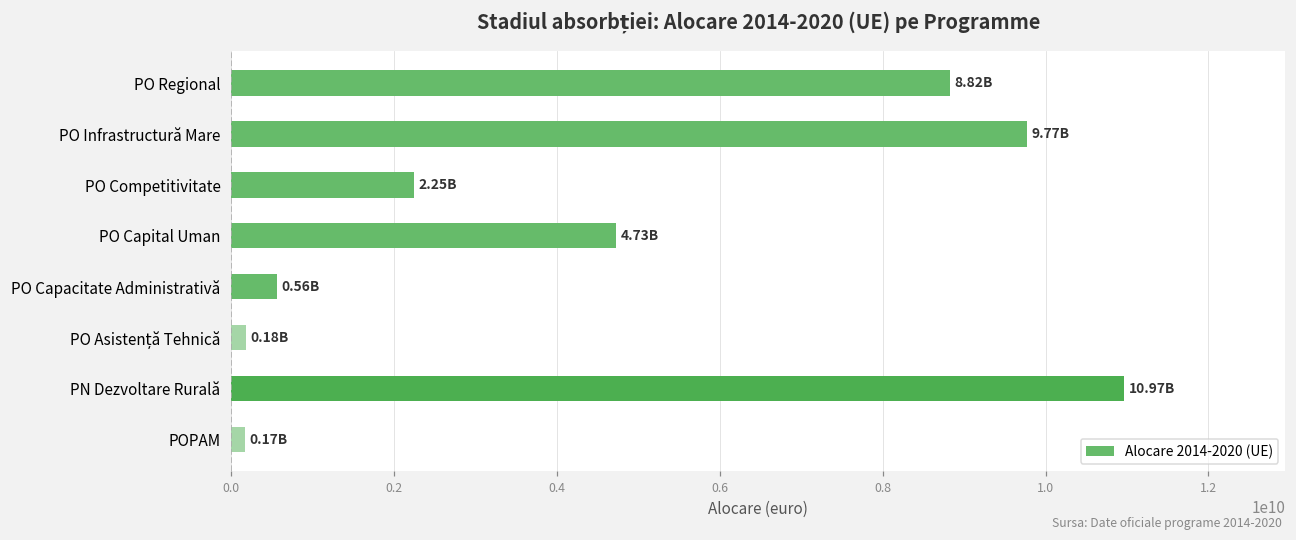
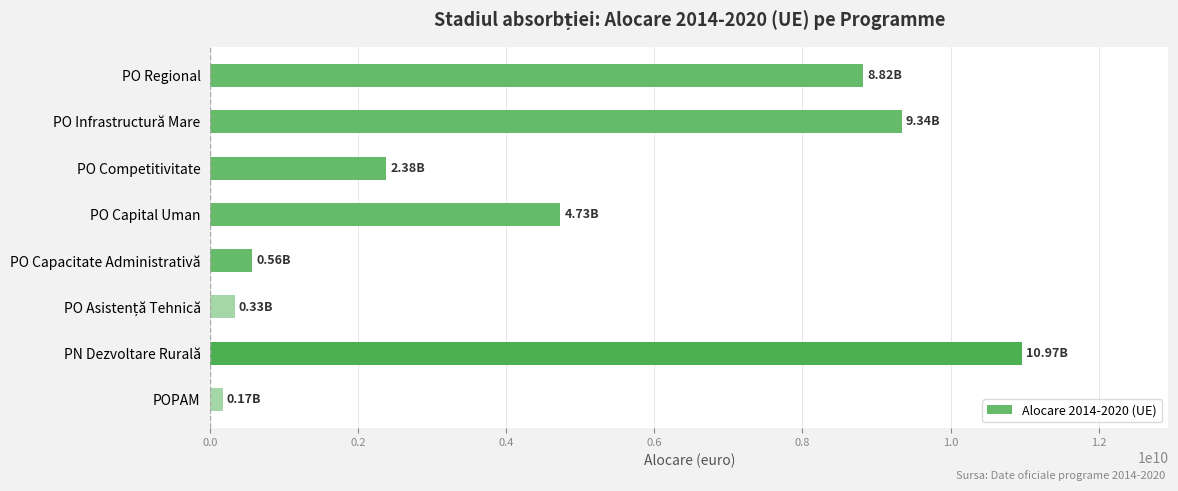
  {
    "PO Regional": "8.82B",
-   "PO Infrastructură Mare": "9.77B",
-   "PO Competitivitate": "2.25B",
+   "PO Infrastructură Mare": "9.34B",
+   "PO Competitivitate": "2.38B",
    "PO Capital Uman": "4.73B",
    "PO Capacitate Administrativă": "0.56B",
-   "PO Asistență Tehnică": "0.18B",
+   "PO Asistență Tehnică": "0.33B",
    "PN Dezvoltare Rurală": "10.97B",
    "POPAM": "0.17B"
  }
